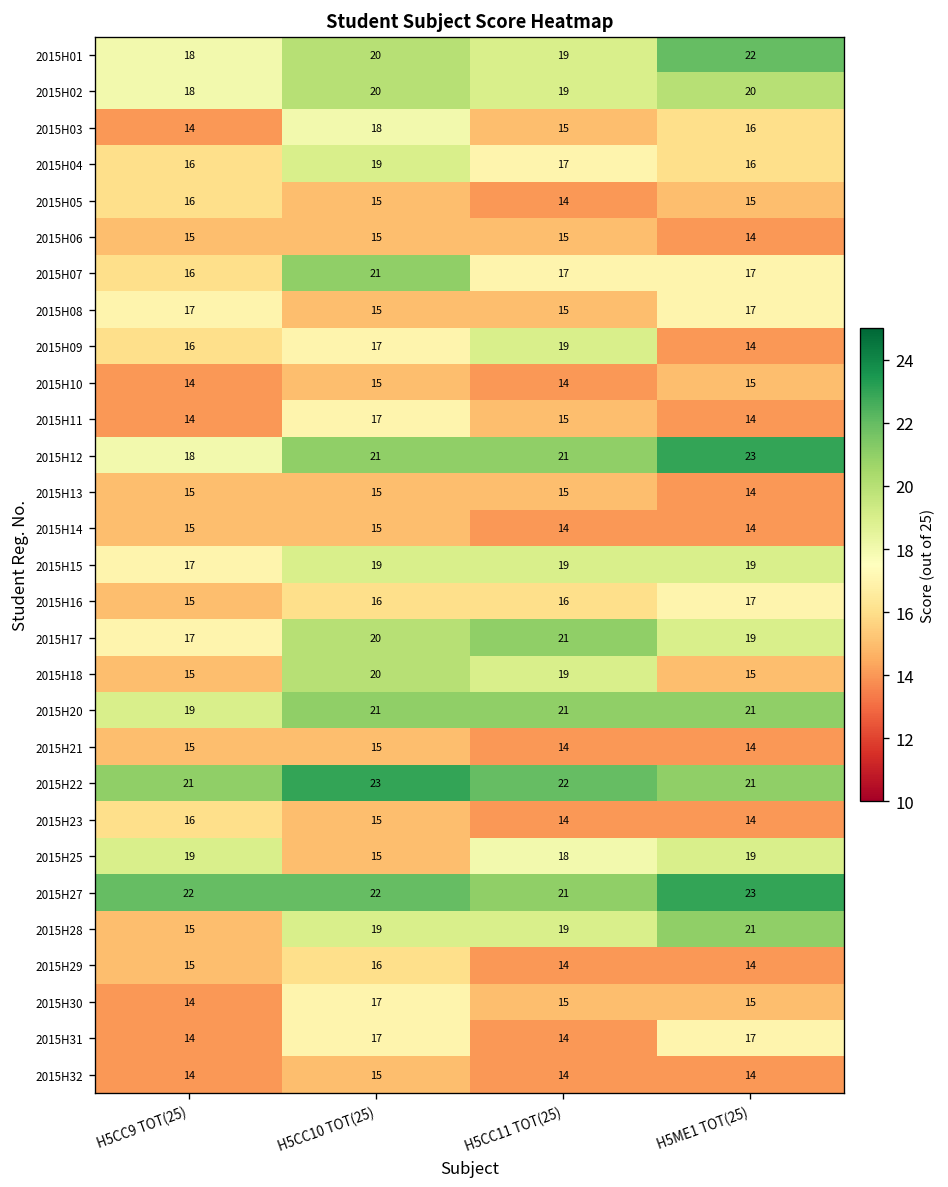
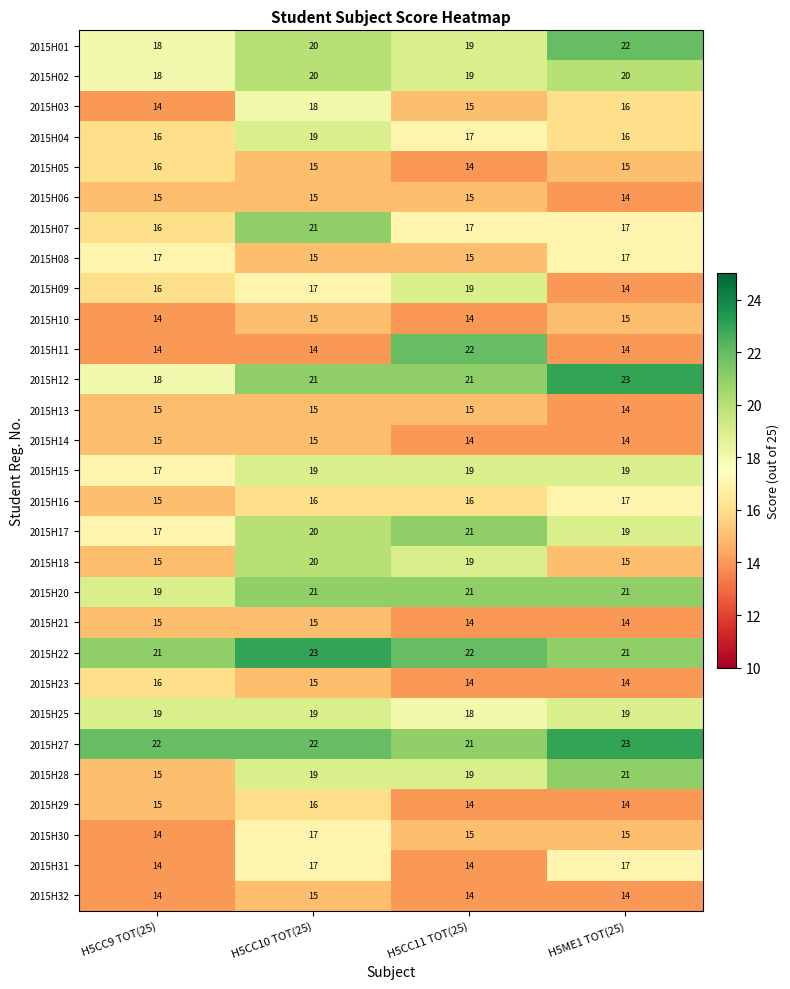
  {
    "2015H01": {
      "H5CC9 TOT(25)": 18,
      "H5CC10 TOT(25)": 20,
      "H5CC11 TOT(25)": 19,
      "H5ME1 TOT(25)": 22
    },
    "2015H02": {
      "H5CC9 TOT(25)": 18,
      "H5CC10 TOT(25)": 20,
      "H5CC11 TOT(25)": 19,
      "H5ME1 TOT(25)": 20
    },
    "2015H03": {
      "H5CC9 TOT(25)": 14,
      "H5CC10 TOT(25)": 18,
      "H5CC11 TOT(25)": 15,
      "H5ME1 TOT(25)": 16
    },
    "2015H04": {
      "H5CC9 TOT(25)": 16,
      "H5CC10 TOT(25)": 19,
      "H5CC11 TOT(25)": 17,
      "H5ME1 TOT(25)": 16
    },
    "2015H05": {
      "H5CC9 TOT(25)": 16,
      "H5CC10 TOT(25)": 15,
      "H5CC11 TOT(25)": 14,
      "H5ME1 TOT(25)": 15
    },
    "2015H06": {
      "H5CC9 TOT(25)": 15,
      "H5CC10 TOT(25)": 15,
      "H5CC11 TOT(25)": 15,
      "H5ME1 TOT(25)": 14
    },
    "2015H07": {
      "H5CC9 TOT(25)": 16,
      "H5CC10 TOT(25)": 21,
      "H5CC11 TOT(25)": 17,
      "H5ME1 TOT(25)": 17
    },
    "2015H08": {
      "H5CC9 TOT(25)": 17,
      "H5CC10 TOT(25)": 15,
      "H5CC11 TOT(25)": 15,
      "H5ME1 TOT(25)": 17
    },
    "2015H09": {
      "H5CC9 TOT(25)": 16,
      "H5CC10 TOT(25)": 17,
      "H5CC11 TOT(25)": 19,
      "H5ME1 TOT(25)": 14
    },
    "2015H10": {
      "H5CC9 TOT(25)": 14,
      "H5CC10 TOT(25)": 15,
      "H5CC11 TOT(25)": 14,
      "H5ME1 TOT(25)": 15
    },
    "2015H11": {
      "H5CC9 TOT(25)": 14,
-     "H5CC10 TOT(25)": 17,
-     "H5CC11 TOT(25)": 15,
+     "H5CC10 TOT(25)": 14,
+     "H5CC11 TOT(25)": 22,
      "H5ME1 TOT(25)": 14
    },
    "2015H12": {
      "H5CC9 TOT(25)": 18,
      "H5CC10 TOT(25)": 21,
      "H5CC11 TOT(25)": 21,
      "H5ME1 TOT(25)": 23
    },
    "2015H13": {
      "H5CC9 TOT(25)": 15,
      "H5CC10 TOT(25)": 15,
      "H5CC11 TOT(25)": 15,
      "H5ME1 TOT(25)": 14
    },
    "2015H14": {
      "H5CC9 TOT(25)": 15,
      "H5CC10 TOT(25)": 15,
      "H5CC11 TOT(25)": 14,
      "H5ME1 TOT(25)": 14
    },
    "2015H15": {
      "H5CC9 TOT(25)": 17,
      "H5CC10 TOT(25)": 19,
      "H5CC11 TOT(25)": 19,
      "H5ME1 TOT(25)": 19
    },
    "2015H16": {
      "H5CC9 TOT(25)": 15,
      "H5CC10 TOT(25)": 16,
      "H5CC11 TOT(25)": 16,
      "H5ME1 TOT(25)": 17
    },
    "2015H17": {
      "H5CC9 TOT(25)": 17,
      "H5CC10 TOT(25)": 20,
      "H5CC11 TOT(25)": 21,
      "H5ME1 TOT(25)": 19
    },
    "2015H18": {
      "H5CC9 TOT(25)": 15,
      "H5CC10 TOT(25)": 20,
      "H5CC11 TOT(25)": 19,
      "H5ME1 TOT(25)": 15
    },
    "2015H20": {
      "H5CC9 TOT(25)": 19,
      "H5CC10 TOT(25)": 21,
      "H5CC11 TOT(25)": 21,
      "H5ME1 TOT(25)": 21
    },
    "2015H21": {
      "H5CC9 TOT(25)": 15,
      "H5CC10 TOT(25)": 15,
      "H5CC11 TOT(25)": 14,
      "H5ME1 TOT(25)": 14
    },
    "2015H22": {
      "H5CC9 TOT(25)": 21,
      "H5CC10 TOT(25)": 23,
      "H5CC11 TOT(25)": 22,
      "H5ME1 TOT(25)": 21
    },
    "2015H23": {
      "H5CC9 TOT(25)": 16,
      "H5CC10 TOT(25)": 15,
      "H5CC11 TOT(25)": 14,
      "H5ME1 TOT(25)": 14
    },
    "2015H25": {
      "H5CC9 TOT(25)": 19,
-     "H5CC10 TOT(25)": 15,
+     "H5CC10 TOT(25)": 19,
      "H5CC11 TOT(25)": 18,
      "H5ME1 TOT(25)": 19
    },
    "2015H27": {
      "H5CC9 TOT(25)": 22,
      "H5CC10 TOT(25)": 22,
      "H5CC11 TOT(25)": 21,
      "H5ME1 TOT(25)": 23
    },
    "2015H28": {
      "H5CC9 TOT(25)": 15,
      "H5CC10 TOT(25)": 19,
      "H5CC11 TOT(25)": 19,
      "H5ME1 TOT(25)": 21
    },
    "2015H29": {
      "H5CC9 TOT(25)": 15,
      "H5CC10 TOT(25)": 16,
      "H5CC11 TOT(25)": 14,
      "H5ME1 TOT(25)": 14
    },
    "2015H30": {
      "H5CC9 TOT(25)": 14,
      "H5CC10 TOT(25)": 17,
      "H5CC11 TOT(25)": 15,
      "H5ME1 TOT(25)": 15
    },
    "2015H31": {
      "H5CC9 TOT(25)": 14,
      "H5CC10 TOT(25)": 17,
      "H5CC11 TOT(25)": 14,
      "H5ME1 TOT(25)": 17
    },
    "2015H32": {
      "H5CC9 TOT(25)": 14,
      "H5CC10 TOT(25)": 15,
      "H5CC11 TOT(25)": 14,
      "H5ME1 TOT(25)": 14
    }
  }
